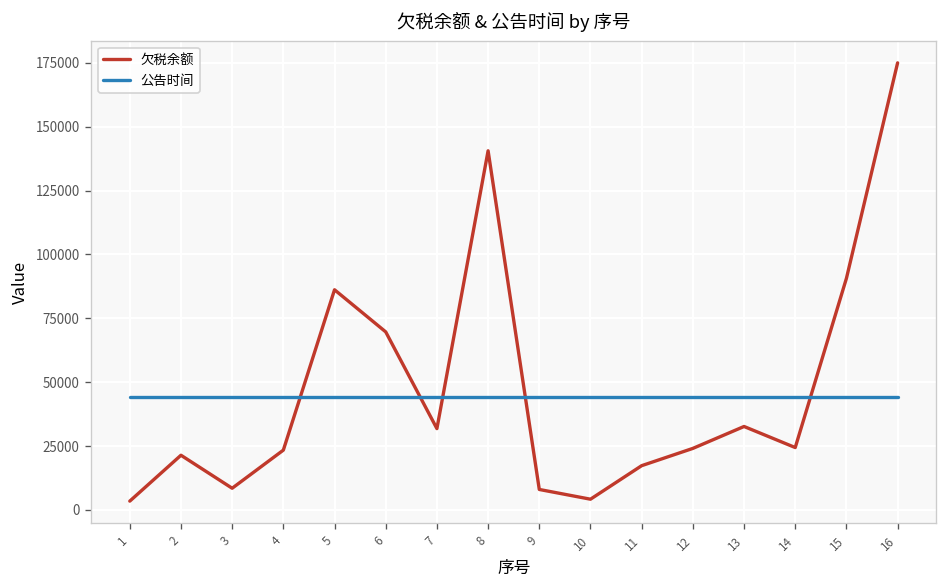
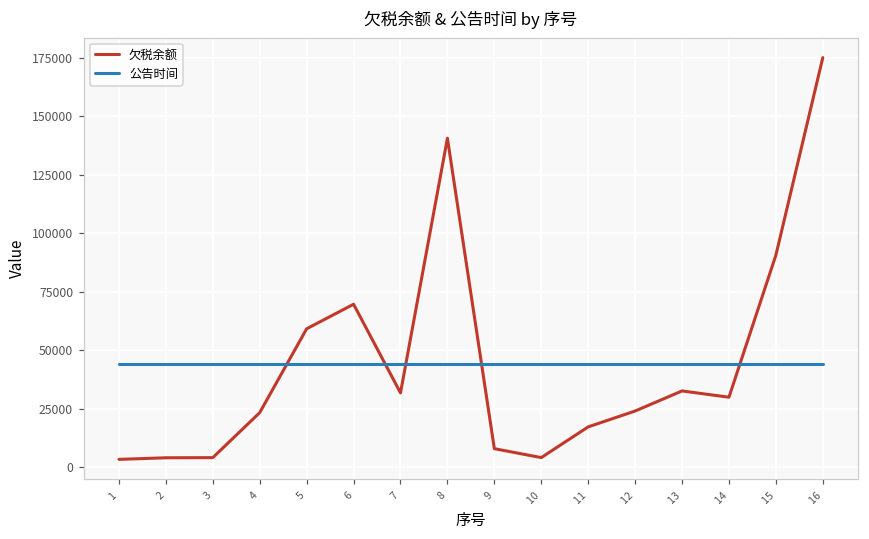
  {
    "欠税余额": {
      "1": 3000,
-     "2": 21000,
-     "3": 9000,
+     "2": 4000,
+     "3": 4000,
      "4": 23000,
-     "5": 86000,
+     "5": 59000,
      "6": 70000,
      "7": 32000,
      "8": 141000,
      "9": 8000,
      "10": 4000,
      "11": 17000,
      "12": 24000,
      "13": 33000,
-     "14": 24000,
+     "14": 30000,
      "15": 91000,
      "16": 175000
    },
    "公告时间": {
      "1": 44000,
      "2": 44000,
      "3": 44000,
      "4": 44000,
      "5": 44000,
      "6": 44000,
      "7": 44000,
      "8": 44000,
      "9": 44000,
      "10": 44000,
      "11": 44000,
      "12": 44000,
      "13": 44000,
      "14": 44000,
      "15": 44000,
      "16": 44000
    }
  }
